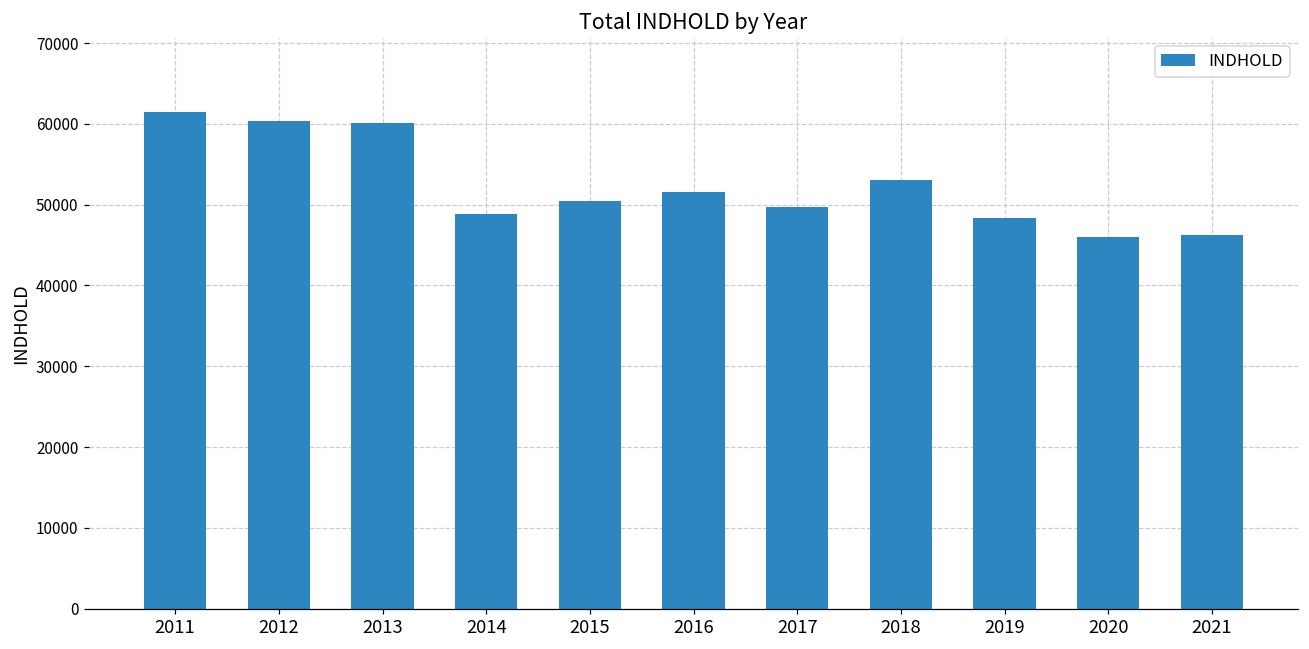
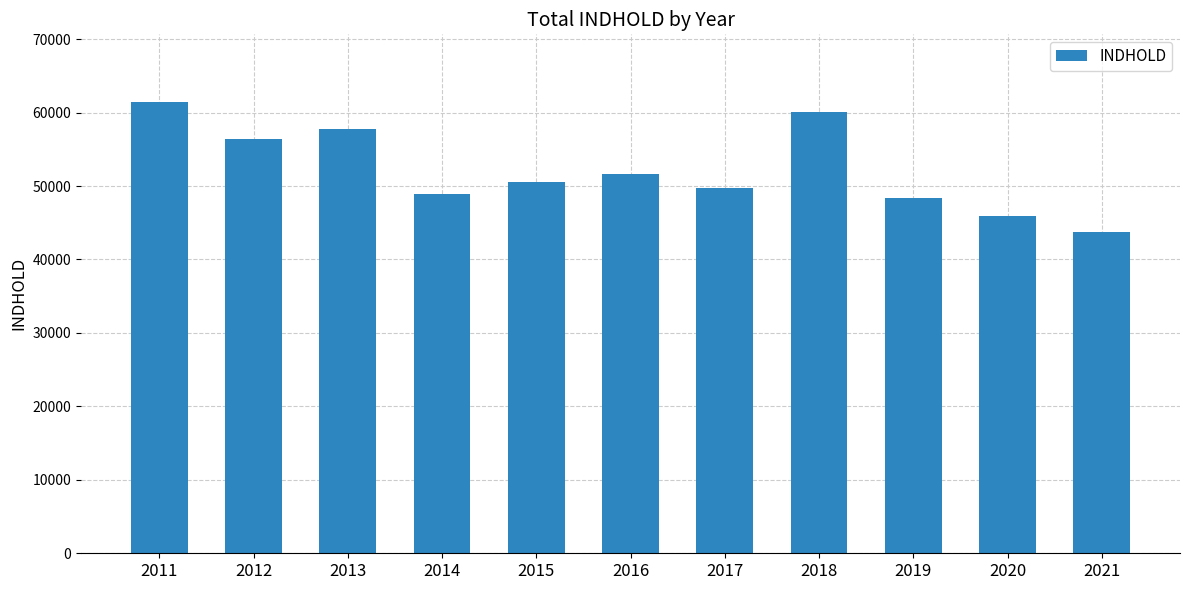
  {
    "2011": 61000,
-   "2012": 60000,
-   "2013": 60000,
+   "2012": 56000,
+   "2013": 58000,
    "2014": 49000,
    "2015": 51000,
    "2016": 52000,
    "2017": 50000,
-   "2018": 53000,
+   "2018": 60000,
    "2019": 48000,
    "2020": 46000,
-   "2021": 46000
+   "2021": 44000
  }
